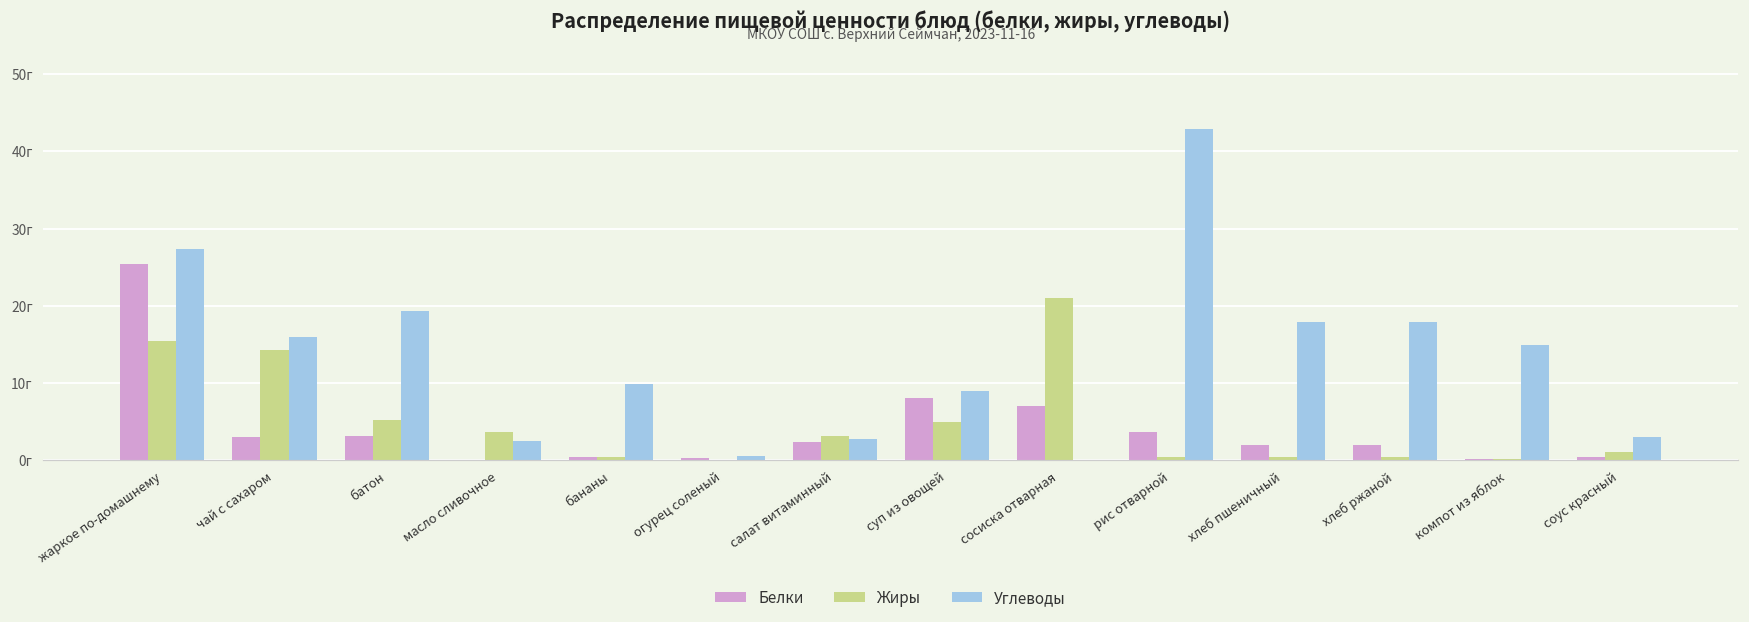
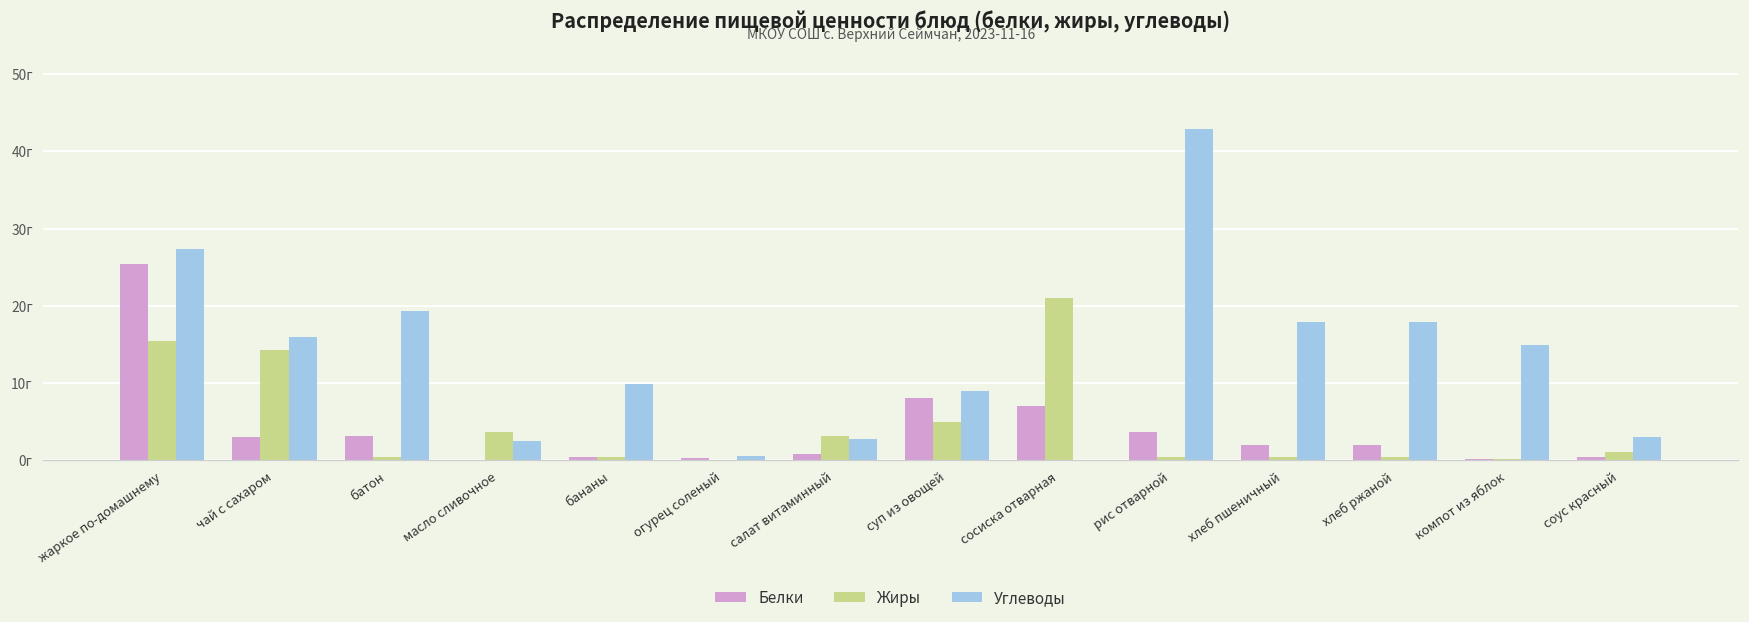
  {
    "Белки": {
      "жаркое по-домашнему": "25г",
      "чай с сахаром": "3г",
      "батон": "3г",
      "масло сливочное": "0г",
      "бананы": "0г",
-     "салат витаминный": "2г",
+     "салат витаминный": "1г",
      "суп из овощей": "8г",
      "сосиска отварная": "7г",
      "рис отварной": "4г",
      "хлеб пшеничный": "2г",
      "хлеб ржаной": "2г"
    },
    "Жиры": {
      "жаркое по-домашнему": "15г",
      "чай с сахаром": "14г",
-     "батон": "5г",
+     "батон": "0г",
      "масло сливочное": "4г",
      "бананы": "0г",
      "салат витаминный": "3г",
      "суп из овощей": "5г",
      "сосиска отварная": "21г",
      "хлеб пшеничный": "0г",
      "хлеб ржаной": "0г",
      "соус красный": "1г"
    },
    "Углеводы": {
      "жаркое по-домашнему": "27г",
      "чай с сахаром": "16г",
      "батон": "19г",
      "масло сливочное": "3г",
      "бананы": "10г",
      "огурец соленый": "1г",
      "салат витаминный": "3г",
      "суп из овощей": "9г",
      "сосиска отварная": "0г",
      "рис отварной": "43г",
      "хлеб пшеничный": "18г",
      "хлеб ржаной": "18г",
      "компот из яблок": "15г",
      "соус красный": "3г"
    }
  }
